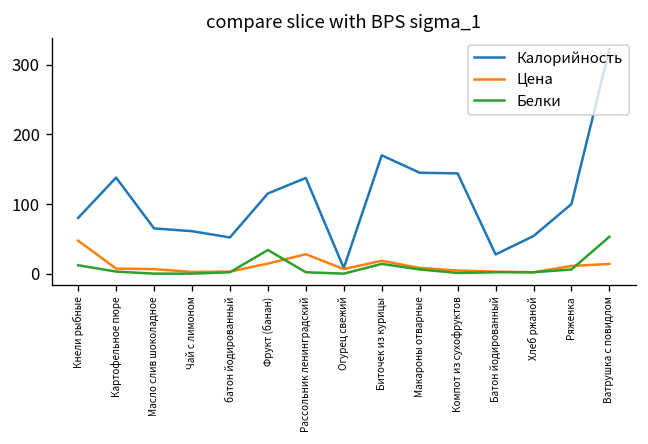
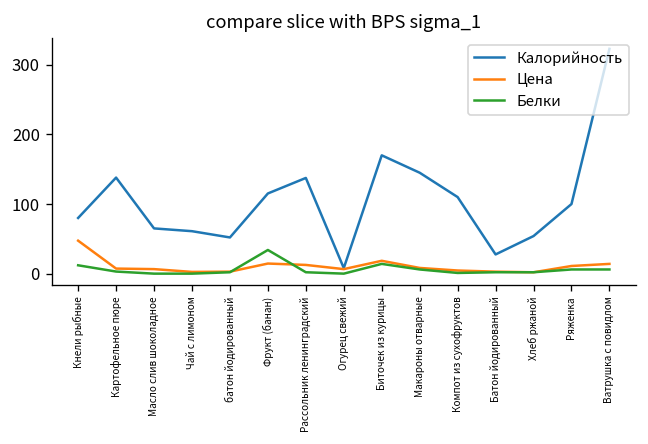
  {
    "Калорийность": {
      "Кнели рыбные": 80,
      "Картофельное пюре": 140,
      "Масло слив шоколадное": 70,
      "Чай с лимоном": 60,
      "батон йодированный": 50,
      "Фрукт (банан)": 120,
      "Рассольник ленинградский": 140,
      "Биточек из курицы": 170,
      "Макароны отварные": 150,
-     "Компот из сухофруктов": 140,
+     "Компот из сухофруктов": 110,
      "Батон йодированный": 30,
      "Хлеб ржаной": 50,
      "Ряженка": 100
    },
    "Цена": {
      "Кнели рыбные": 50,
      "Масло слив шоколадное": 10,
      "Фрукт (банан)": 10,
-     "Рассольник ленинградский": 30,
+     "Рассольник ленинградский": 10,
      "Биточек из курицы": 20,
      "Ряженка": 10,
      "Ватрушка с повидлом": 10
    },
    "Белки": {
      "Кнели рыбные": 10,
      "Масло слив шоколадное": 0,
      "Фрукт (банан)": 30,
      "Рассольник ленинградский": 0,
      "Огурец свежий": 0,
      "Биточек из курицы": 10,
      "Ряженка": 10,
-     "Ватрушка с повидлом": 50
+     "Ватрушка с повидлом": 10
    }
  }
